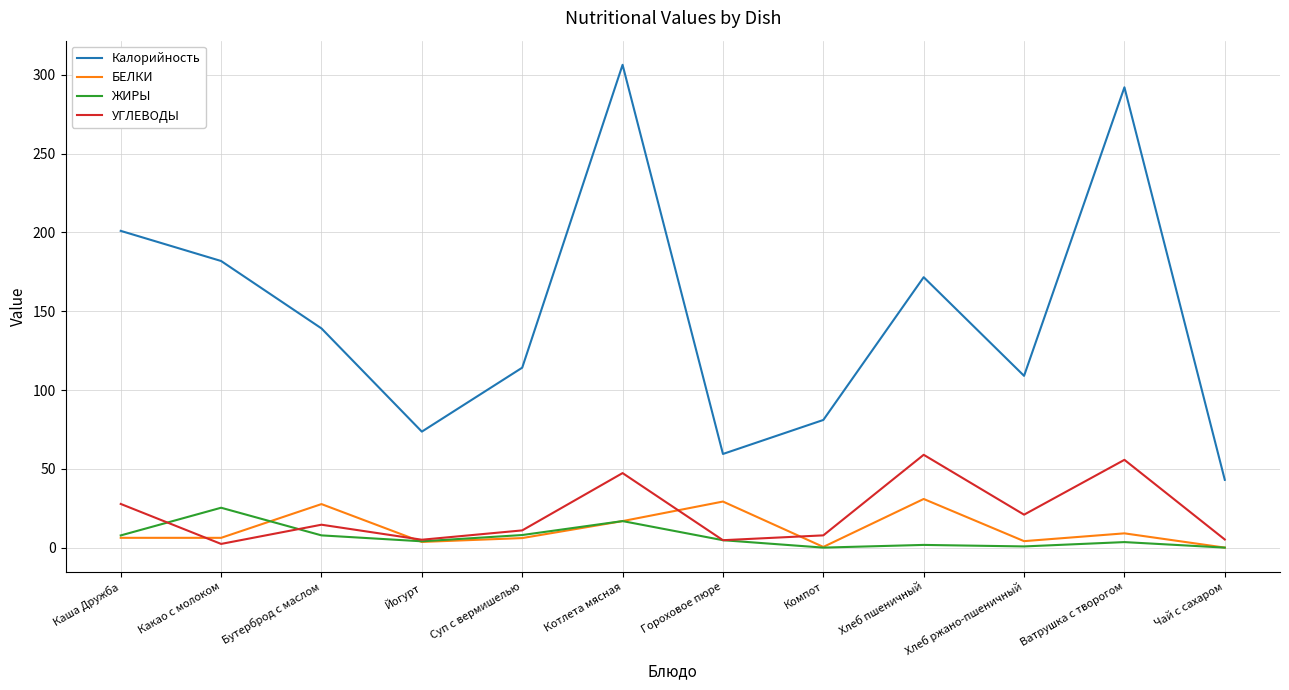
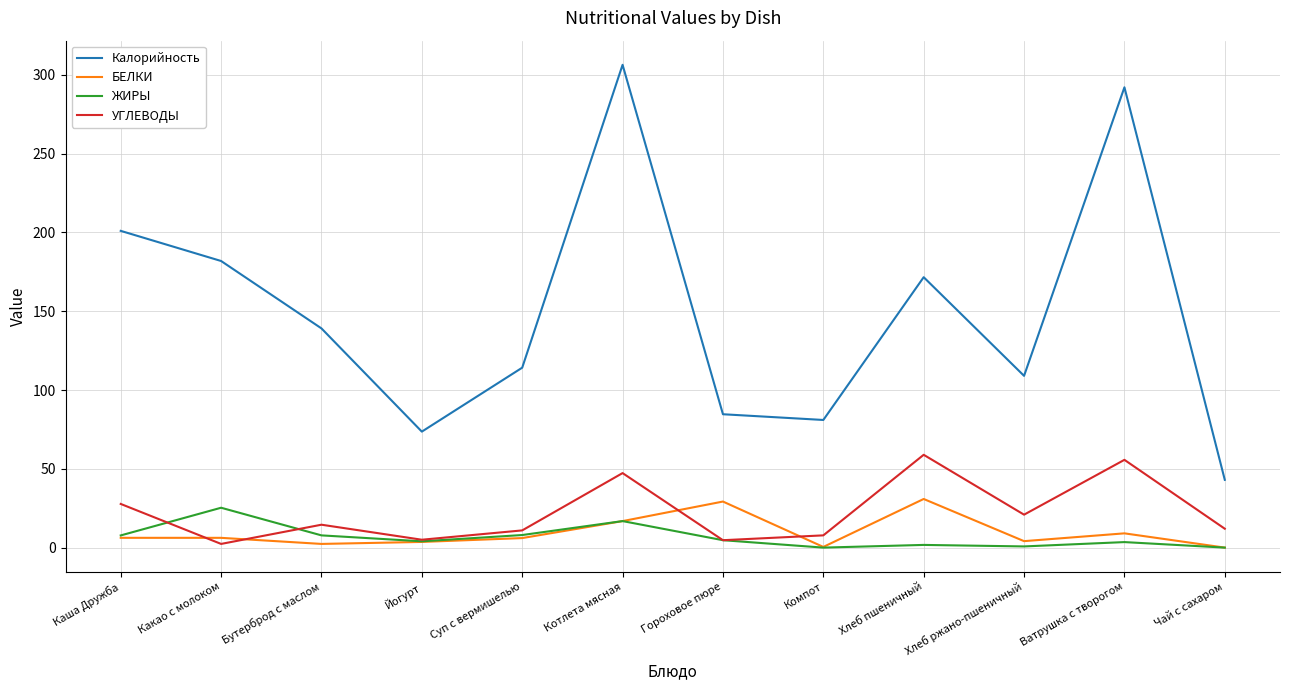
  {
    "Калорийность": {
      "Каша Дружба": 201,
      "Какао с молоком": 182,
      "Бутерброд с маслом": 139,
      "Йогурт": 74,
      "Суп с вермишелью": 114,
      "Котлета мясная": 306,
-     "Гороховое пюре": 59,
+     "Гороховое пюре": 85,
      "Компот": 81,
      "Хлеб пшеничный": 172,
      "Хлеб ржано-пшеничный": 109,
      "Ватрушка с творогом": 292,
      "Чай с сахаром": 43
    },
    "БЕЛКИ": {
      "Какао с молоком": 6,
-     "Бутерброд с маслом": 28,
+     "Бутерброд с маслом": 2,
      "Суп с вермишелью": 6,
      "Гороховое пюре": 29,
      "Хлеб пшеничный": 31,
      "Хлеб ржано-пшеничный": 4,
      "Ватрушка с творогом": 9
    },
    "ЖИРЫ": {
      "Какао с молоком": 25,
      "Бутерброд с маслом": 8,
      "Суп с вермишелью": 8,
      "Хлеб пшеничный": 2,
      "Хлеб ржано-пшеничный": 1,
      "Ватрушка с творогом": 4
    },
    "УГЛЕВОДЫ": {
      "Каша Дружба": 28,
      "Какао с молоком": 2,
      "Бутерброд с маслом": 15,
      "Суп с вермишелью": 11,
      "Котлета мясная": 47,
      "Компот": 8,
      "Хлеб пшеничный": 59,
      "Хлеб ржано-пшеничный": 21,
      "Ватрушка с творогом": 56,
-     "Чай с сахаром": 5
+     "Чай с сахаром": 12
    }
  }
